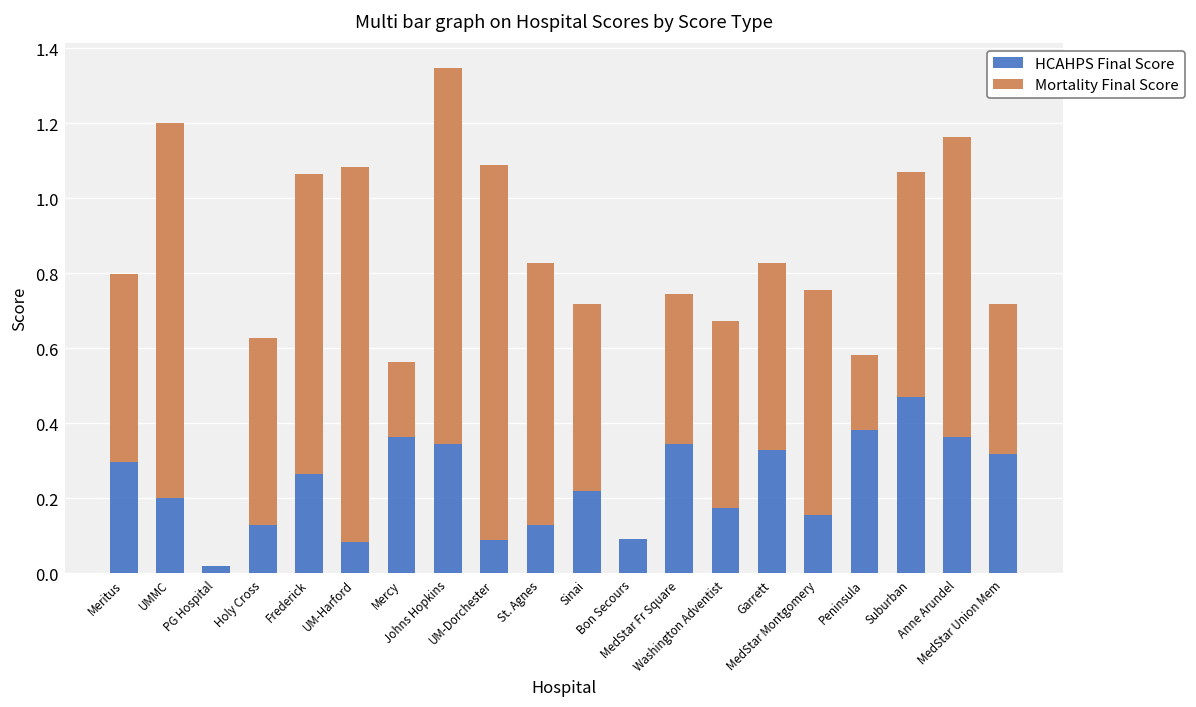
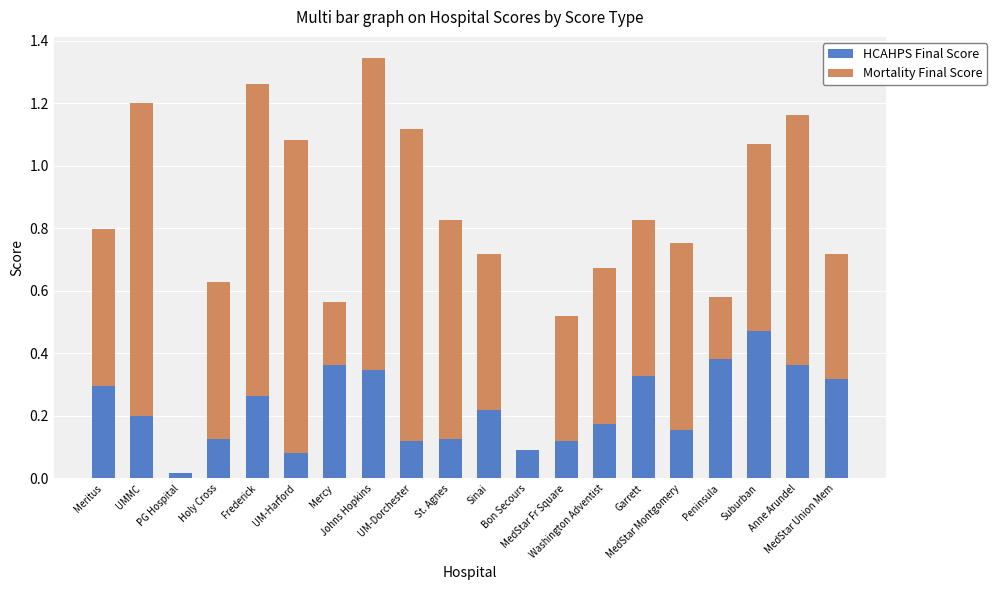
  {
    "HCAHPS Final Score": {
      "Meritus": 0.30,
      "UMMC": 0.20,
      "PG Hospital": 0.02,
      "Holy Cross": 0.13,
      "Frederick": 0.26,
      "UM-Harford": 0.08,
      "Mercy": 0.36,
      "Johns Hopkins": 0.35,
-     "UM-Dorchester": 0.09,
+     "UM-Dorchester": 0.12,
      "St. Agnes": 0.13,
      "Sinai": 0.22,
      "Bon Secours": 0.09,
-     "MedStar Fr Square": 0.35,
+     "MedStar Fr Square": 0.12,
      "Washington Adventist": 0.17,
      "Garrett": 0.33,
      "MedStar Montgomery": 0.15,
      "Peninsula": 0.38,
      "Suburban": 0.47,
      "Anne Arundel": 0.36,
      "MedStar Union Mem": 0.32
    },
    "Mortality Final Score": {
      "Meritus": 0.5,
      "UMMC": 1.0,
      "PG Hospital": 0.0,
      "Holy Cross": 0.5,
-     "Frederick": 0.8,
+     "Frederick": 1.0,
      "UM-Harford": 1.0,
      "Mercy": 0.2,
      "Johns Hopkins": 1.0,
      "UM-Dorchester": 1.0,
      "St. Agnes": 0.7,
      "Sinai": 0.5,
      "Bon Secours": 0.0,
      "MedStar Fr Square": 0.4,
      "Washington Adventist": 0.5,
      "Garrett": 0.5,
      "MedStar Montgomery": 0.6,
      "Peninsula": 0.2,
      "Suburban": 0.6,
      "Anne Arundel": 0.8,
      "MedStar Union Mem": 0.4
    }
  }
